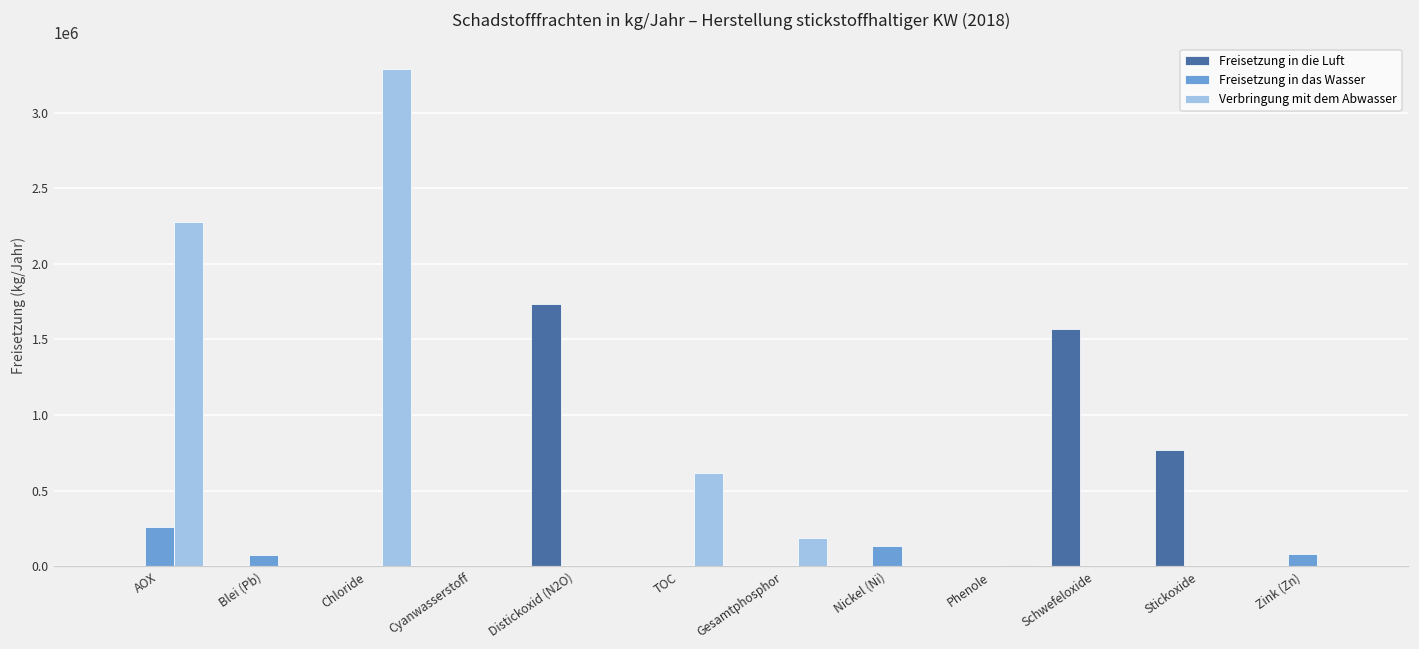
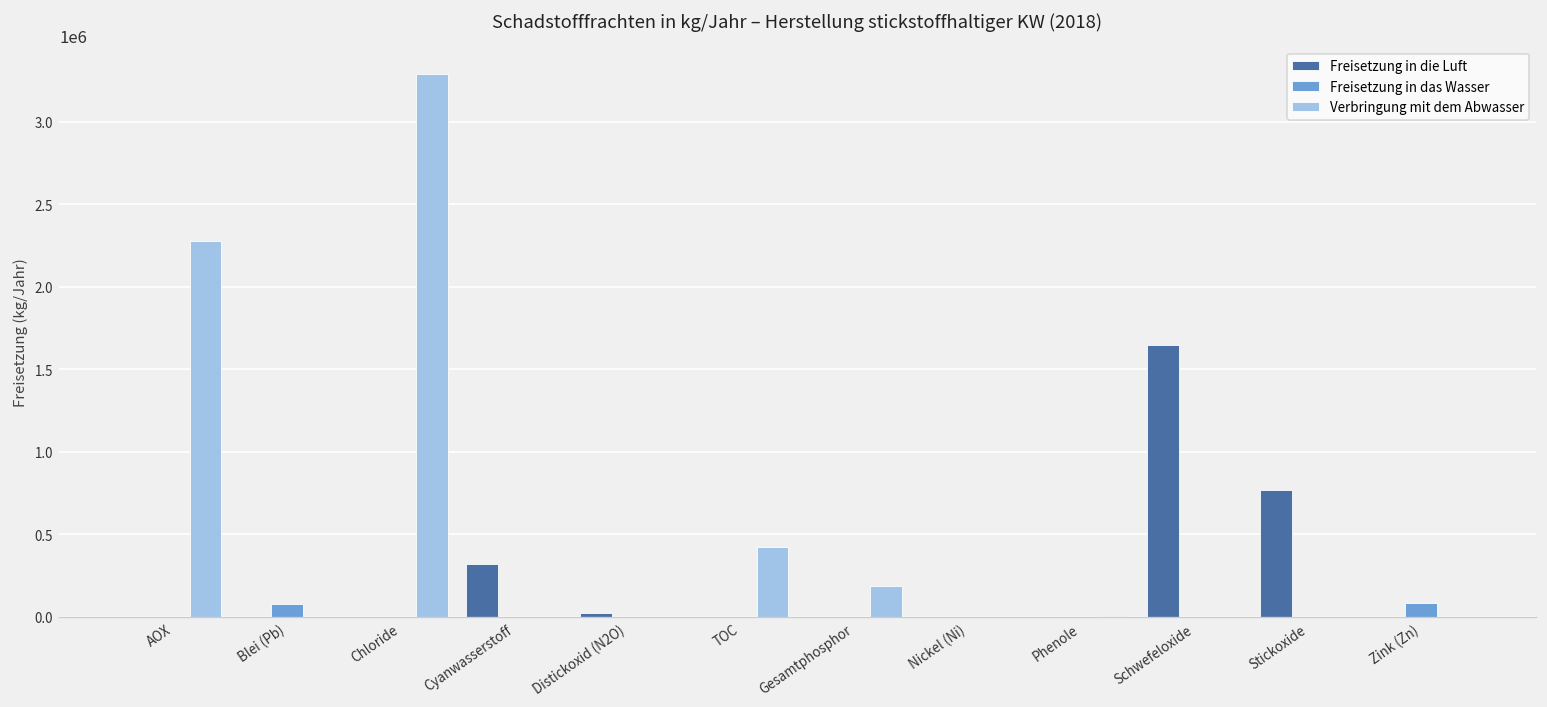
  {
    "Freisetzung in die Luft": {
      "AOX": 0,
      "Blei (Pb)": 0,
      "Chloride": 0,
-     "Cyanwasserstoff": 0,
-     "Distickoxid (N2O)": 1730000,
+     "Cyanwasserstoff": 320000,
+     "Distickoxid (N2O)": 20000,
      "TOC": 0,
      "Gesamtphosphor": 0,
      "Nickel (Ni)": 0,
      "Phenole": 0,
-     "Schwefeloxide": 1570000,
+     "Schwefeloxide": 1650000,
      "Stickoxide": 770000,
      "Zink (Zn)": 0
    },
    "Freisetzung in das Wasser": {
-     "AOX": 260000,
+     "AOX": 0,
      "Blei (Pb)": 70000,
      "Chloride": 0,
      "Cyanwasserstoff": 0,
      "Distickoxid (N2O)": 0,
      "TOC": 0,
      "Gesamtphosphor": 0,
-     "Nickel (Ni)": 140000,
+     "Nickel (Ni)": 0,
      "Phenole": 0,
      "Schwefeloxide": 0,
      "Stickoxide": 0,
      "Zink (Zn)": 80000
    },
    "Verbringung mit dem Abwasser": {
      "AOX": 2280000,
      "Blei (Pb)": 0,
      "Chloride": 3290000,
      "Cyanwasserstoff": 0,
      "Distickoxid (N2O)": 0,
-     "TOC": 610000,
+     "TOC": 420000,
      "Gesamtphosphor": 180000,
      "Nickel (Ni)": 0,
      "Schwefeloxide": 0,
      "Stickoxide": 0,
      "Zink (Zn)": 0
    }
  }
